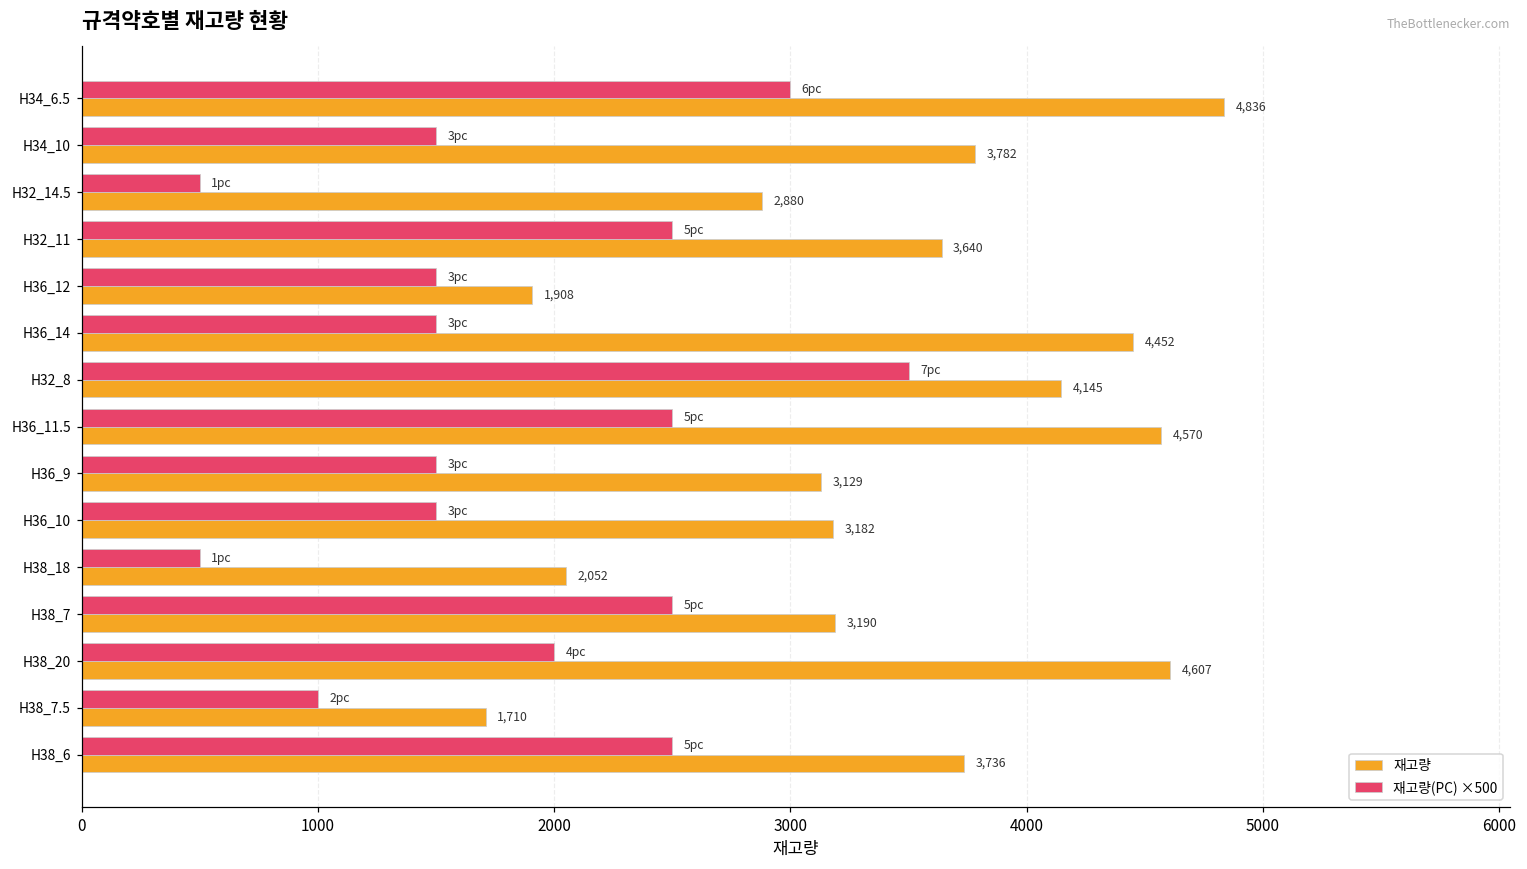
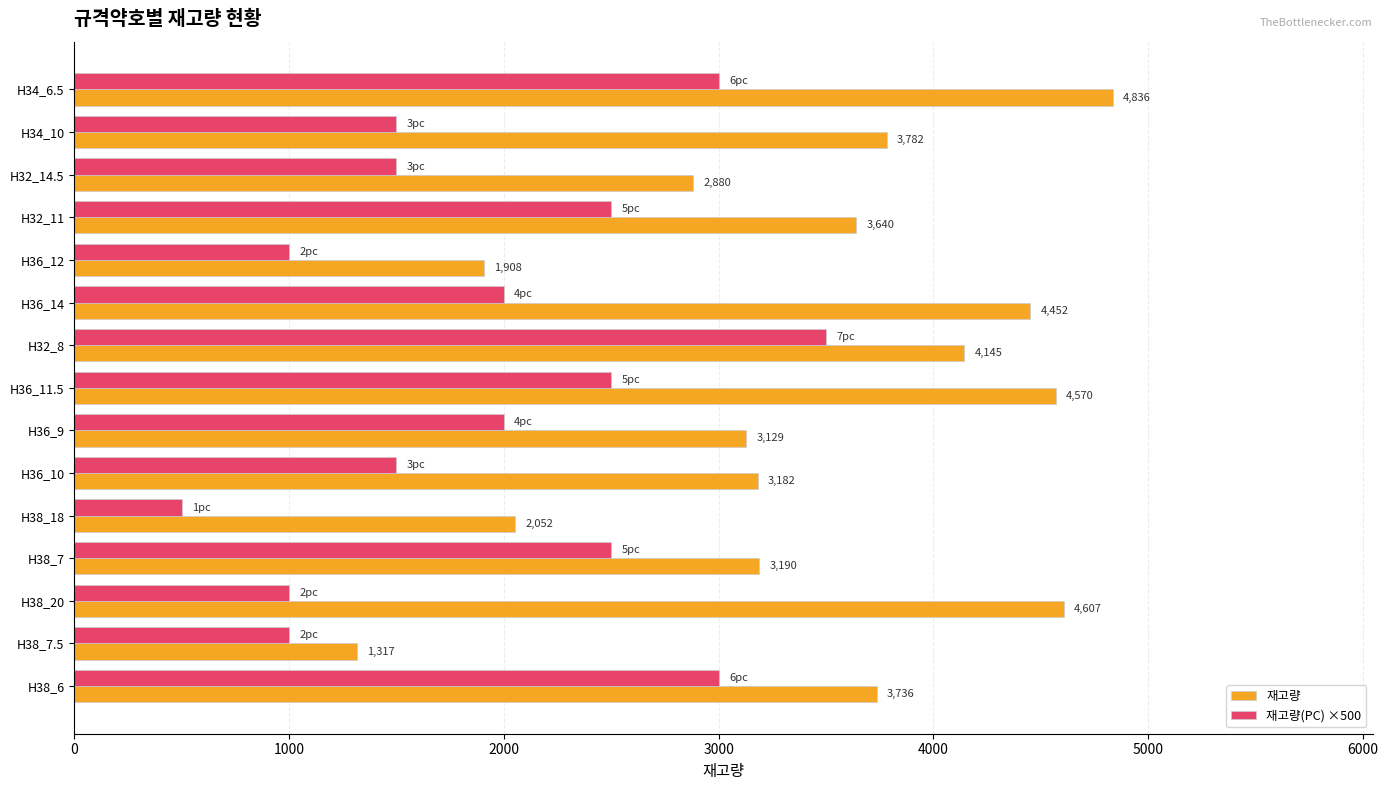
  {
    "재고량": {
      "H34_6.5": "4,836",
      "H34_10": "3,782",
      "H32_14.5": "2,880",
      "H32_11": "3,640",
      "H36_12": "1,908",
      "H36_14": "4,452",
      "H32_8": "4,145",
      "H36_11.5": "4,570",
      "H36_9": "3,129",
      "H36_10": "3,182",
      "H38_18": "2,052",
      "H38_7": "3,190",
      "H38_20": "4,607",
-     "H38_7.5": "1,710",
+     "H38_7.5": "1,317",
      "H38_6": "3,736"
    },
    "재고량(PC) ×500": {
-     "H32_14.5": "1",
-     "H36_12": "3",
-     "H36_14": "3",
-     "H36_9": "3",
-     "H38_20": "4",
-     "H38_6": "5"
+     "H32_14.5": "3",
+     "H36_12": "2",
+     "H36_14": "4",
+     "H36_9": "4",
+     "H38_20": "2",
+     "H38_6": "6"
    }
  }
